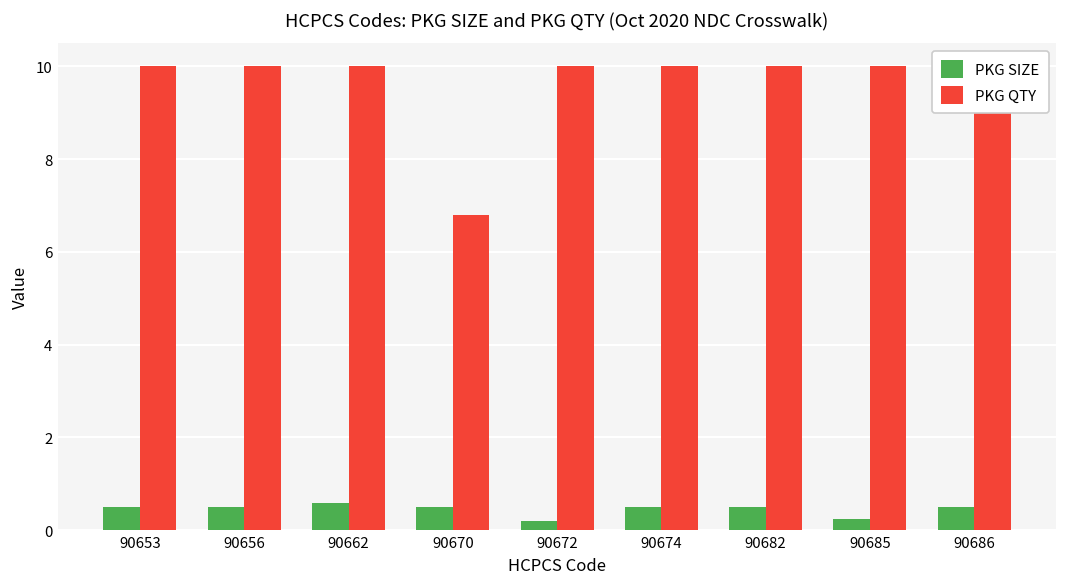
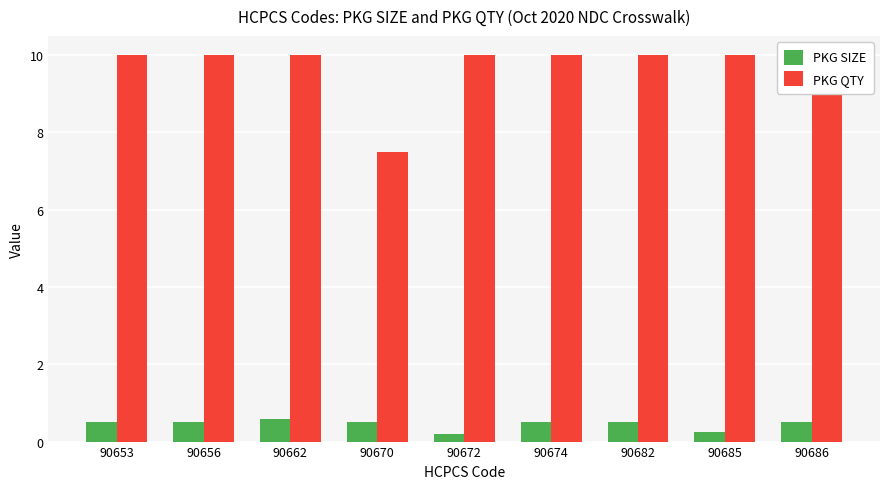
  {
    "PKG SIZE": {
      "90653": 0.5,
      "90656": 0.5,
      "90662": 0.6,
      "90670": 0.5,
      "90672": 0.2,
      "90674": 0.5,
      "90682": 0.5,
      "90685": 0.3,
      "90686": 0.5
    },
    "PKG QTY": {
      "90653": 10.0,
      "90656": 10.0,
      "90662": 10.0,
-     "90670": 6.8,
+     "90670": 7.5,
      "90672": 10.0,
      "90674": 10.0,
      "90682": 10.0,
      "90685": 10.0
    }
  }
